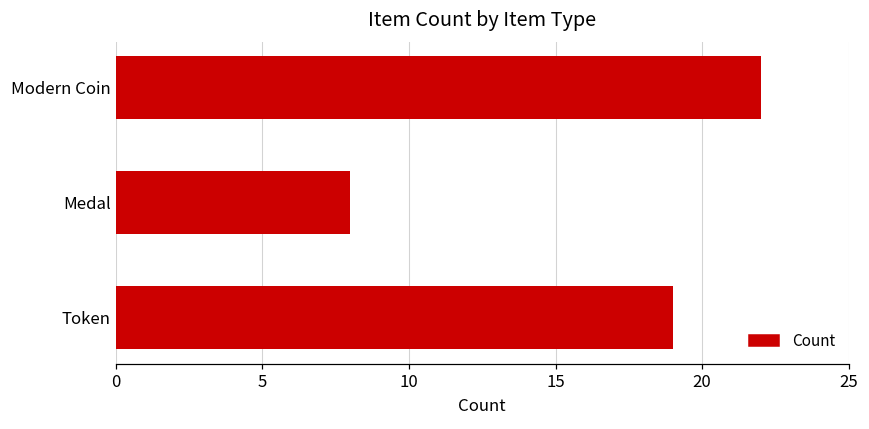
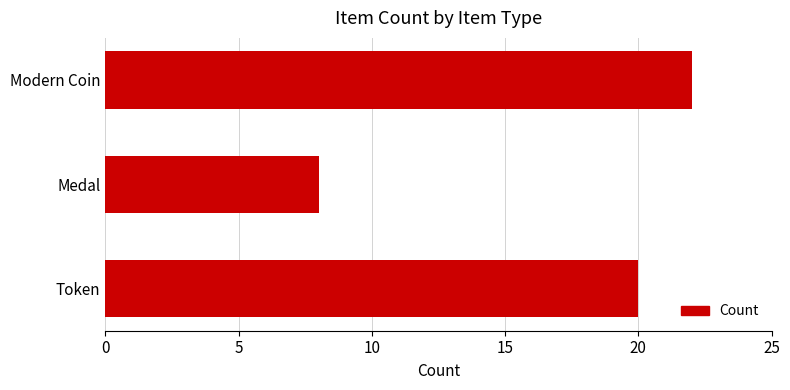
  {
    "Modern Coin": 22,
    "Medal": 8,
-   "Token": 19
+   "Token": 20
  }
